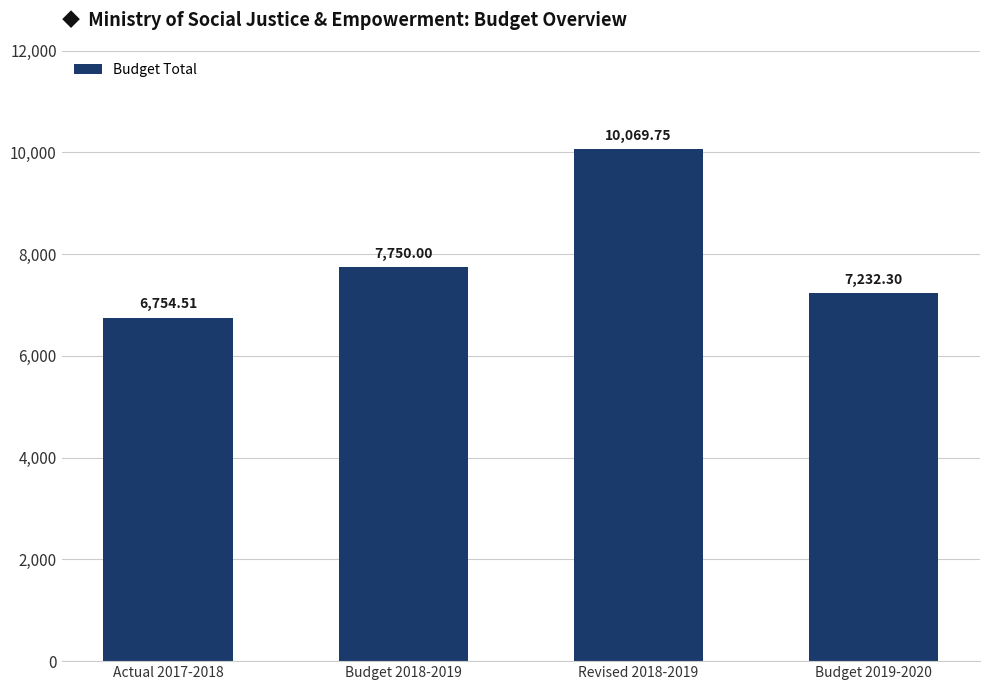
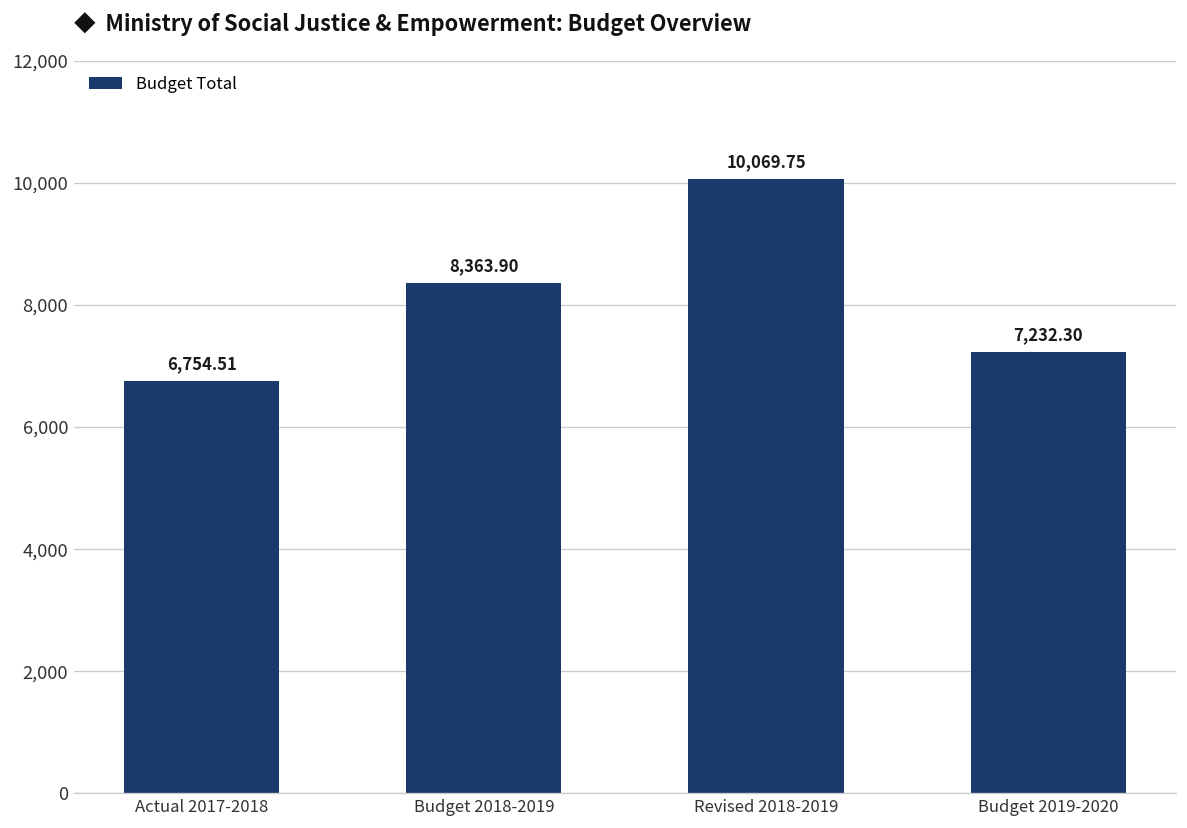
  {
    "Actual 2017-2018": "6,754.51",
-   "Budget 2018-2019": "7,750.00",
+   "Budget 2018-2019": "8,363.90",
    "Revised 2018-2019": "10,069.75",
    "Budget 2019-2020": "7,232.30"
  }
